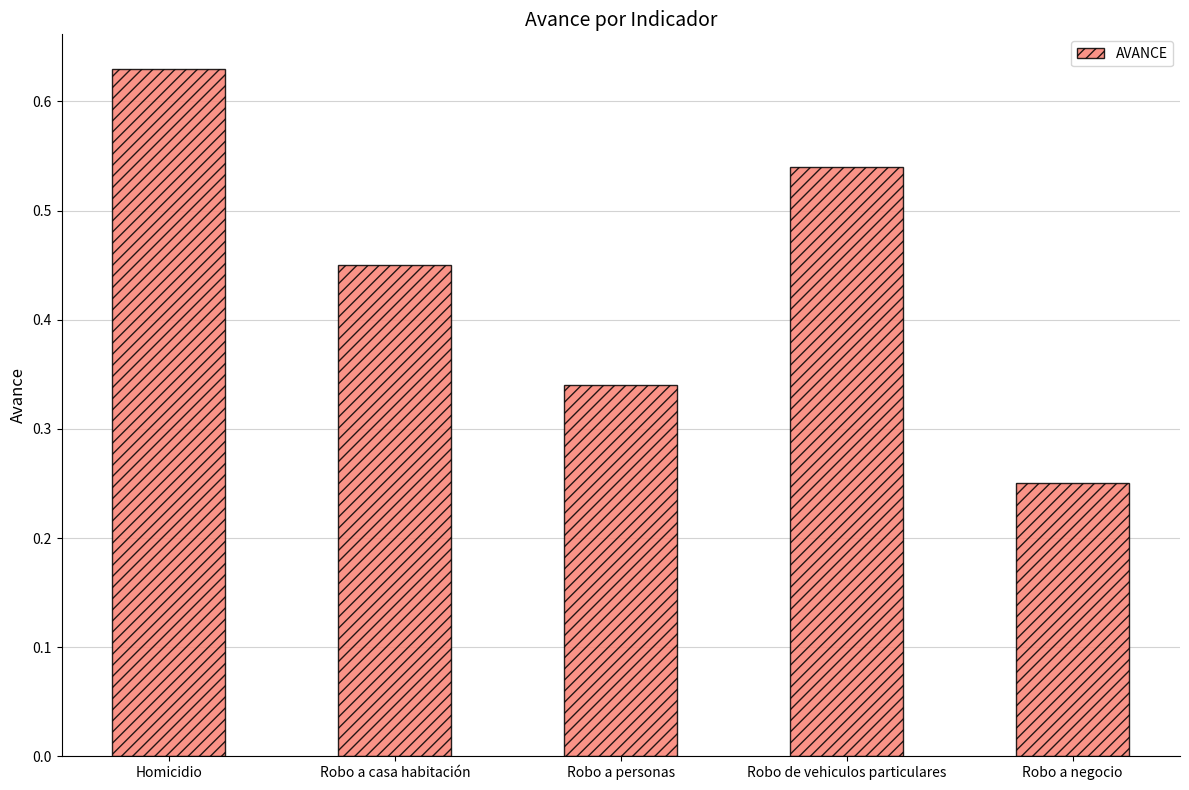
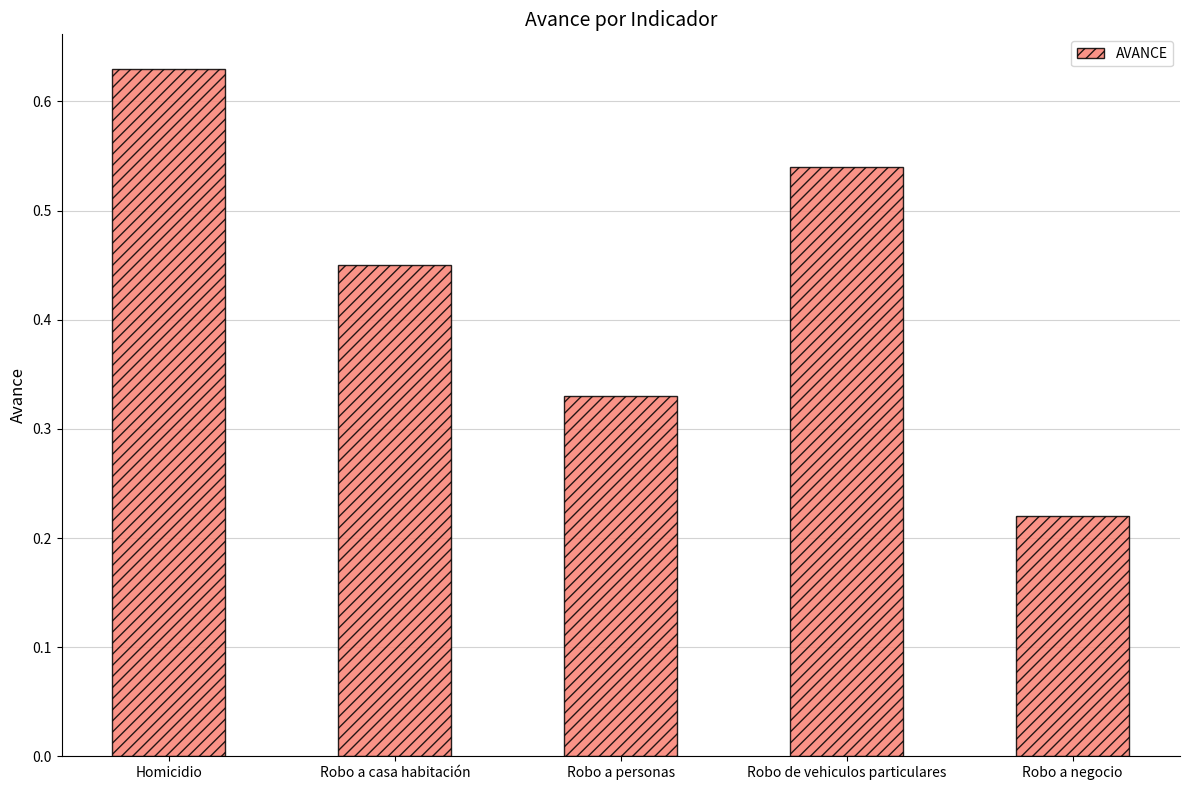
  {
    "Homicidio": 0.63,
    "Robo a casa habitación": 0.45,
-   "Robo a personas": 0.34,
+   "Robo a personas": 0.33,
    "Robo de vehiculos particulares": 0.54,
-   "Robo a negocio": 0.25
+   "Robo a negocio": 0.22
  }
